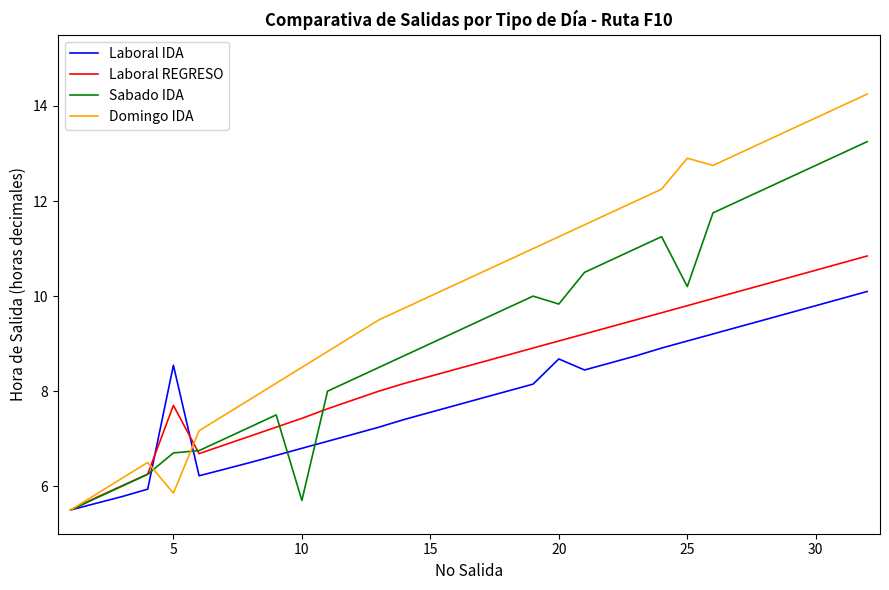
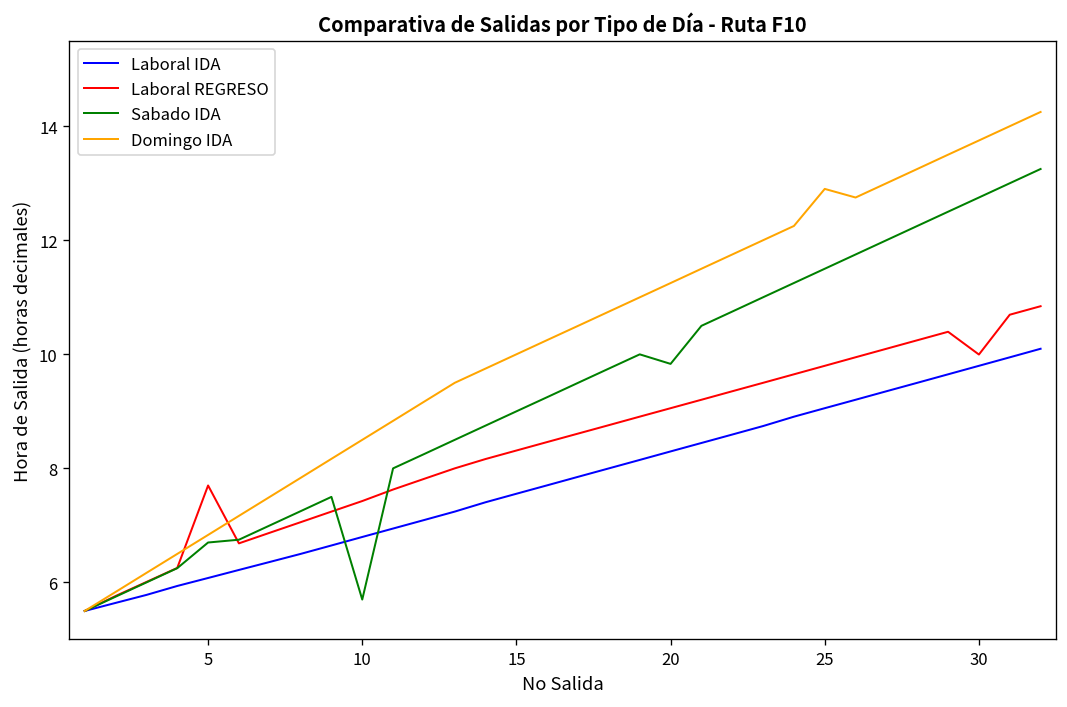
  {
    "Laboral IDA": {
-     "5": 8.5,
+     "5": 6.1,
      "10": 6.8,
      "15": 7.6,
-     "20": 8.7,
+     "20": 8.3,
      "25": 9.1,
      "30": 9.8
    },
    "Laboral REGRESO": {
      "5": 7.7,
      "10": 7.4,
      "15": 8.3,
      "20": 9.1,
      "25": 9.8,
-     "30": 10.5
+     "30": 10.0
    },
    "Sabado IDA": {
      "5": 6.7,
      "10": 5.7,
      "15": 9.0,
      "20": 9.8,
-     "25": 10.2,
+     "25": 11.5,
      "30": 12.7
    },
    "Domingo IDA": {
-     "5": 5.9,
+     "5": 6.8,
      "10": 8.5,
      "15": 10.0,
      "20": 11.2,
      "25": 12.9,
      "30": 13.7
    }
  }
